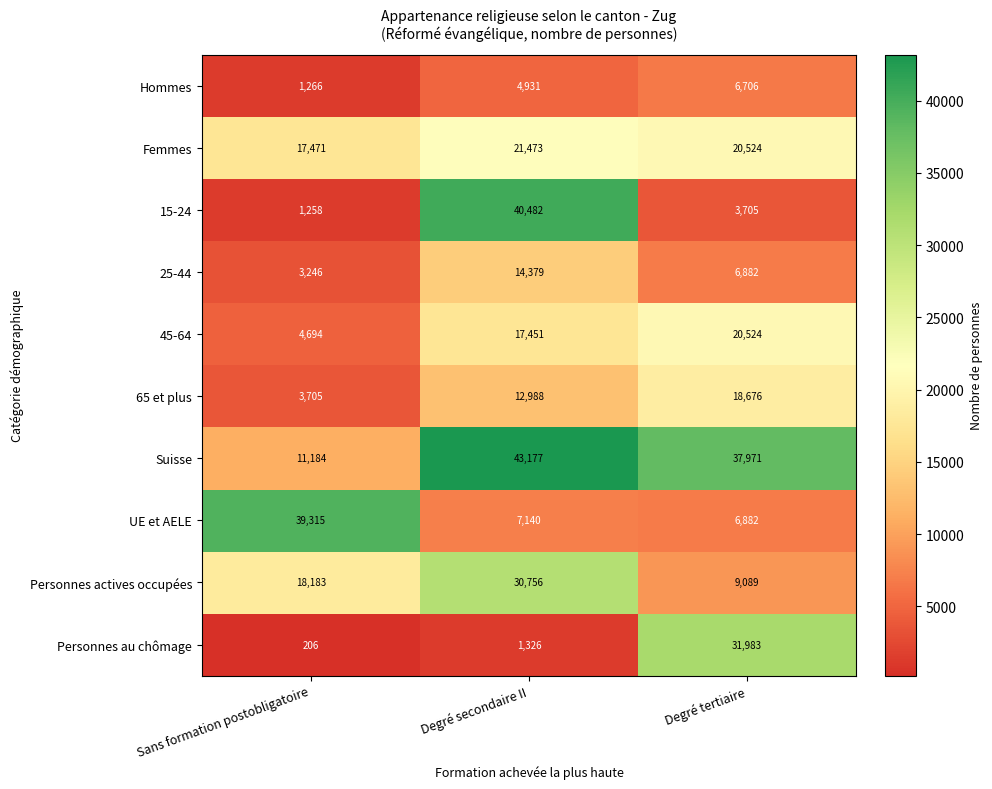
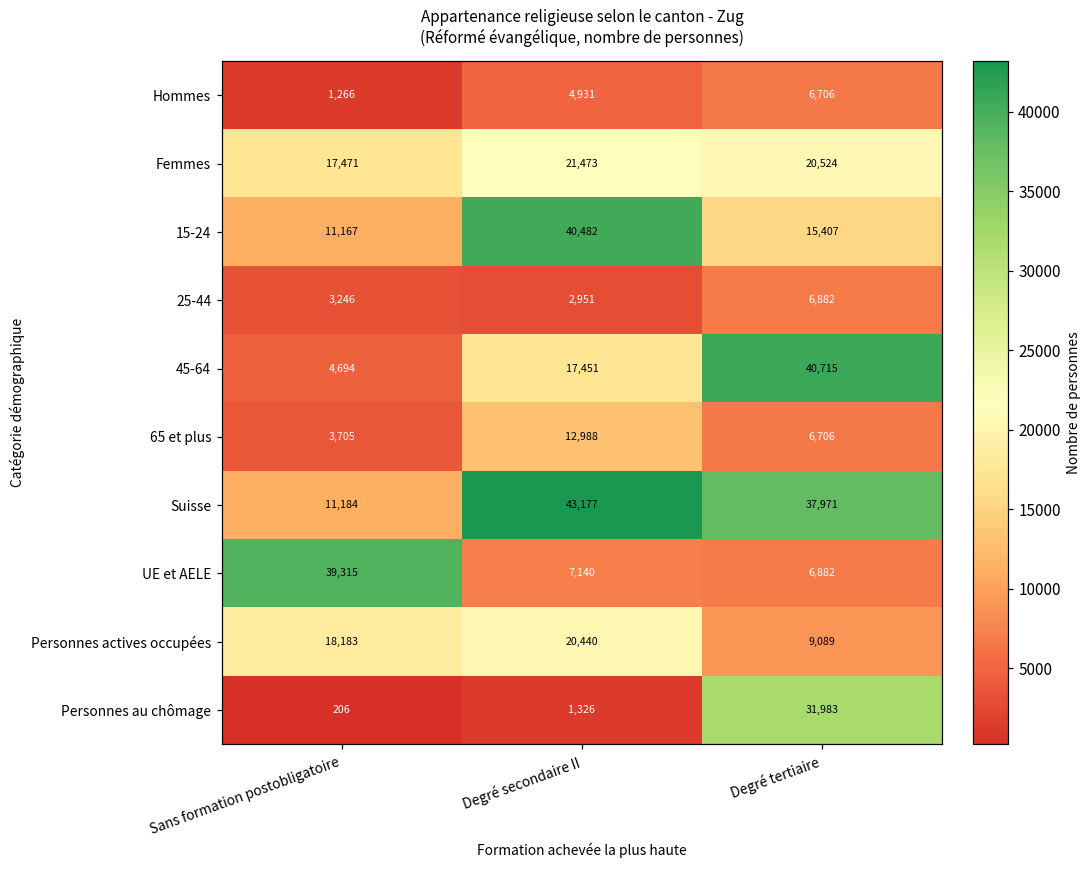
  {
    "Hommes": {
      "Sans formation postobligatoire": "1,266",
      "Degré secondaire II": "4,931",
      "Degré tertiaire": "6,706"
    },
    "Femmes": {
      "Sans formation postobligatoire": "17,471",
      "Degré secondaire II": "21,473",
      "Degré tertiaire": "20,524"
    },
    "15-24": {
-     "Sans formation postobligatoire": "1,258",
+     "Sans formation postobligatoire": "11,167",
      "Degré secondaire II": "40,482",
-     "Degré tertiaire": "3,705"
+     "Degré tertiaire": "15,407"
    },
    "25-44": {
      "Sans formation postobligatoire": "3,246",
-     "Degré secondaire II": "14,379",
+     "Degré secondaire II": "2,951",
      "Degré tertiaire": "6,882"
    },
    "45-64": {
      "Sans formation postobligatoire": "4,694",
      "Degré secondaire II": "17,451",
-     "Degré tertiaire": "20,524"
+     "Degré tertiaire": "40,715"
    },
    "65 et plus": {
      "Sans formation postobligatoire": "3,705",
      "Degré secondaire II": "12,988",
-     "Degré tertiaire": "18,676"
+     "Degré tertiaire": "6,706"
    },
    "Suisse": {
      "Sans formation postobligatoire": "11,184",
      "Degré secondaire II": "43,177",
      "Degré tertiaire": "37,971"
    },
    "UE et AELE": {
      "Sans formation postobligatoire": "39,315",
      "Degré secondaire II": "7,140",
      "Degré tertiaire": "6,882"
    },
    "Personnes actives occupées": {
      "Sans formation postobligatoire": "18,183",
-     "Degré secondaire II": "30,756",
+     "Degré secondaire II": "20,440",
      "Degré tertiaire": "9,089"
    },
    "Personnes au chômage": {
      "Sans formation postobligatoire": "206",
      "Degré secondaire II": "1,326",
      "Degré tertiaire": "31,983"
    }
  }
